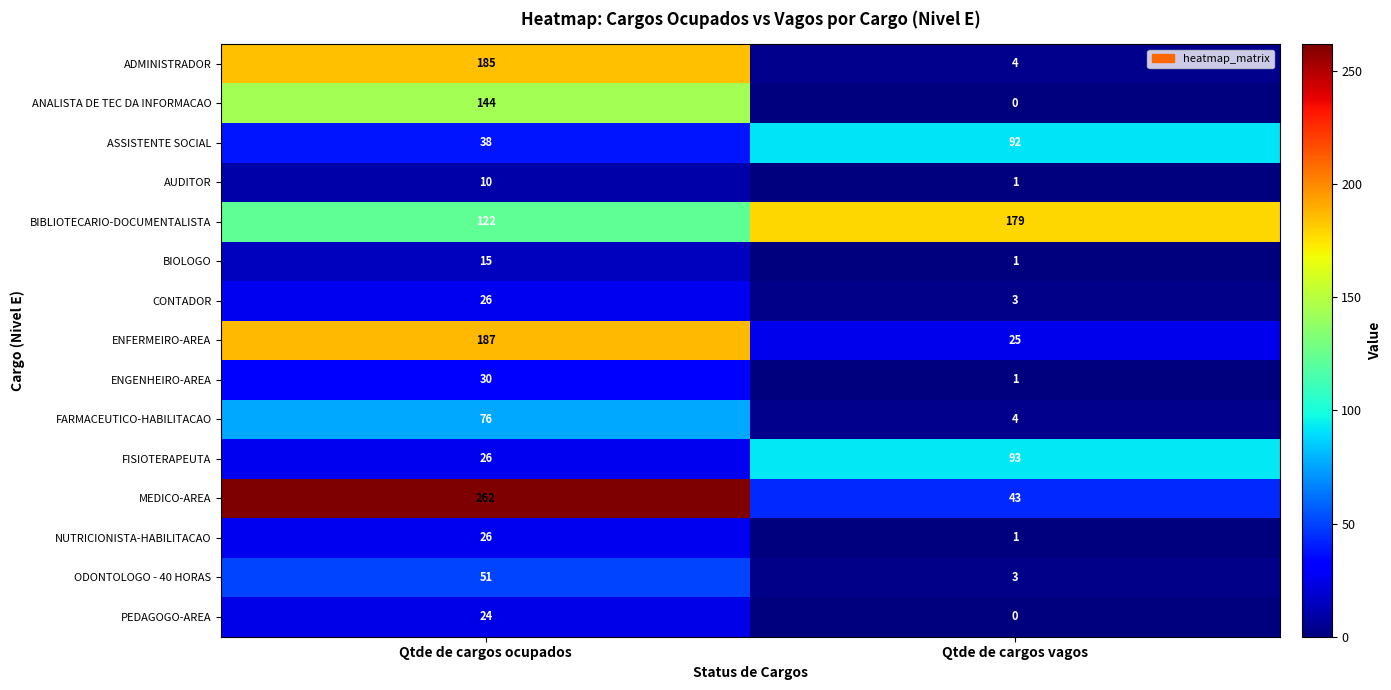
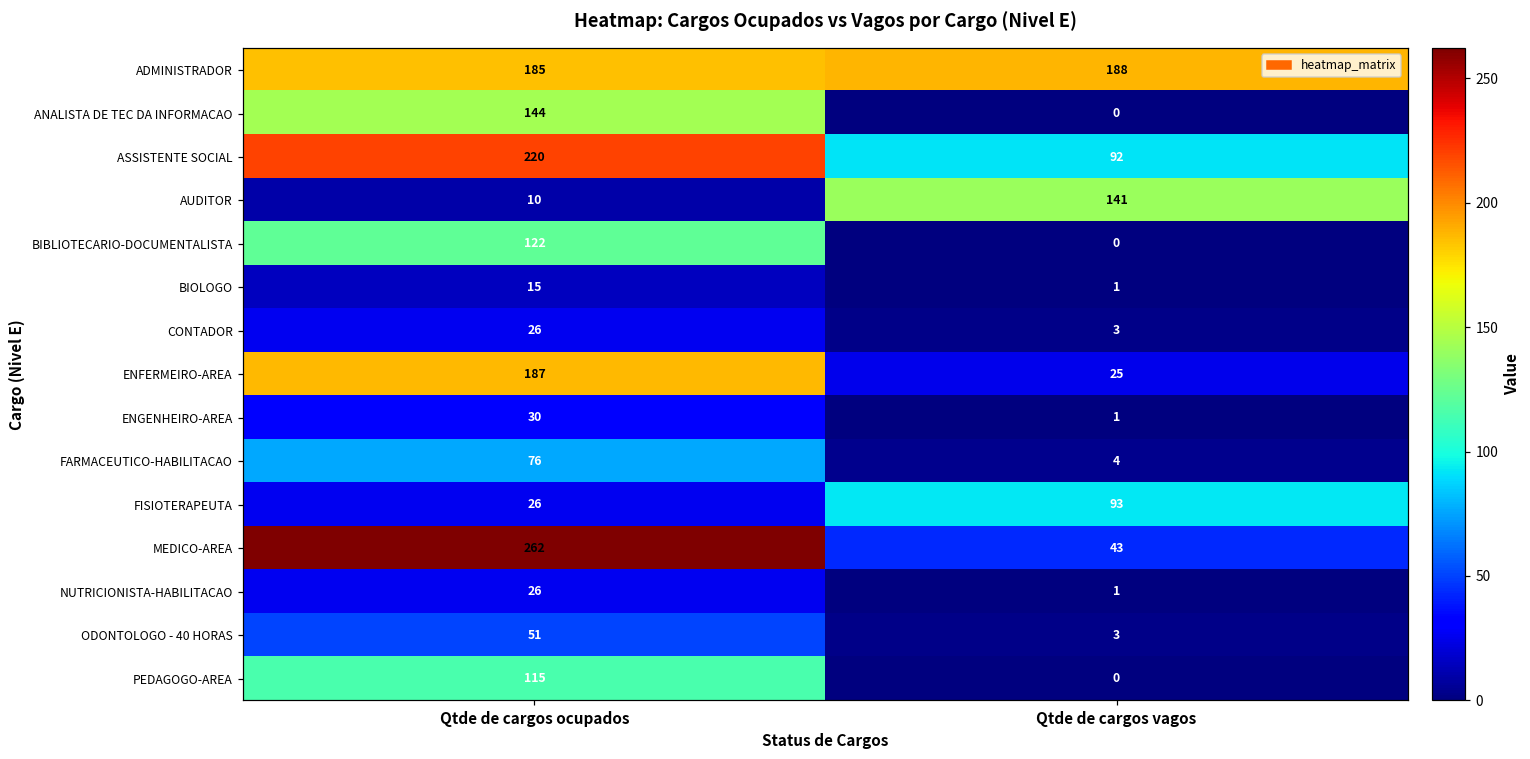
  {
    "ADMINISTRADOR": {
      "Qtde de cargos ocupados": 185,
-     "Qtde de cargos vagos": 4
+     "Qtde de cargos vagos": 188
    },
    "ANALISTA DE TEC DA INFORMACAO": {
      "Qtde de cargos ocupados": 144,
      "Qtde de cargos vagos": 0
    },
    "ASSISTENTE SOCIAL": {
-     "Qtde de cargos ocupados": 38,
+     "Qtde de cargos ocupados": 220,
      "Qtde de cargos vagos": 92
    },
    "AUDITOR": {
      "Qtde de cargos ocupados": 10,
-     "Qtde de cargos vagos": 1
+     "Qtde de cargos vagos": 141
    },
    "BIBLIOTECARIO-DOCUMENTALISTA": {
      "Qtde de cargos ocupados": 122,
-     "Qtde de cargos vagos": 179
+     "Qtde de cargos vagos": 0
    },
    "BIOLOGO": {
      "Qtde de cargos ocupados": 15,
      "Qtde de cargos vagos": 1
    },
    "CONTADOR": {
      "Qtde de cargos ocupados": 26,
      "Qtde de cargos vagos": 3
    },
    "ENFERMEIRO-AREA": {
      "Qtde de cargos ocupados": 187,
      "Qtde de cargos vagos": 25
    },
    "ENGENHEIRO-AREA": {
      "Qtde de cargos ocupados": 30,
      "Qtde de cargos vagos": 1
    },
    "FARMACEUTICO-HABILITACAO": {
      "Qtde de cargos ocupados": 76,
      "Qtde de cargos vagos": 4
    },
    "FISIOTERAPEUTA": {
      "Qtde de cargos ocupados": 26,
      "Qtde de cargos vagos": 93
    },
    "MEDICO-AREA": {
      "Qtde de cargos ocupados": 262,
      "Qtde de cargos vagos": 43
    },
    "NUTRICIONISTA-HABILITACAO": {
      "Qtde de cargos ocupados": 26,
      "Qtde de cargos vagos": 1
    },
    "ODONTOLOGO - 40 HORAS": {
      "Qtde de cargos ocupados": 51,
      "Qtde de cargos vagos": 3
    },
    "PEDAGOGO-AREA": {
-     "Qtde de cargos ocupados": 24,
+     "Qtde de cargos ocupados": 115,
      "Qtde de cargos vagos": 0
    }
  }
